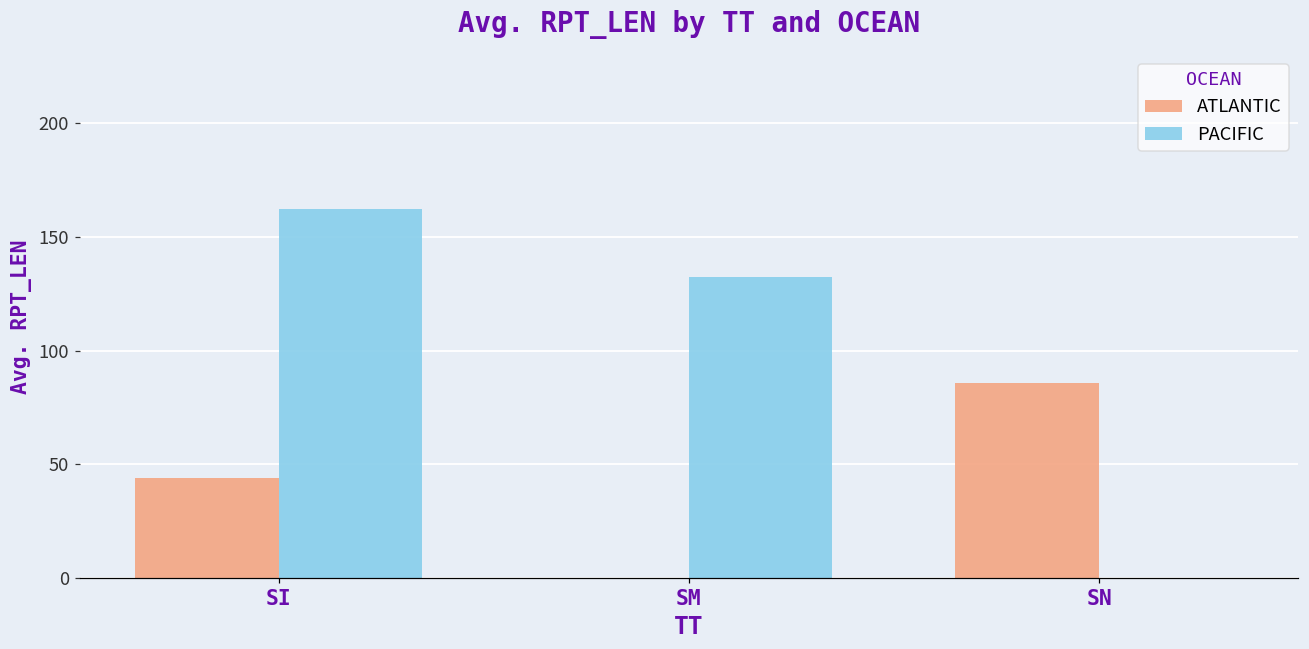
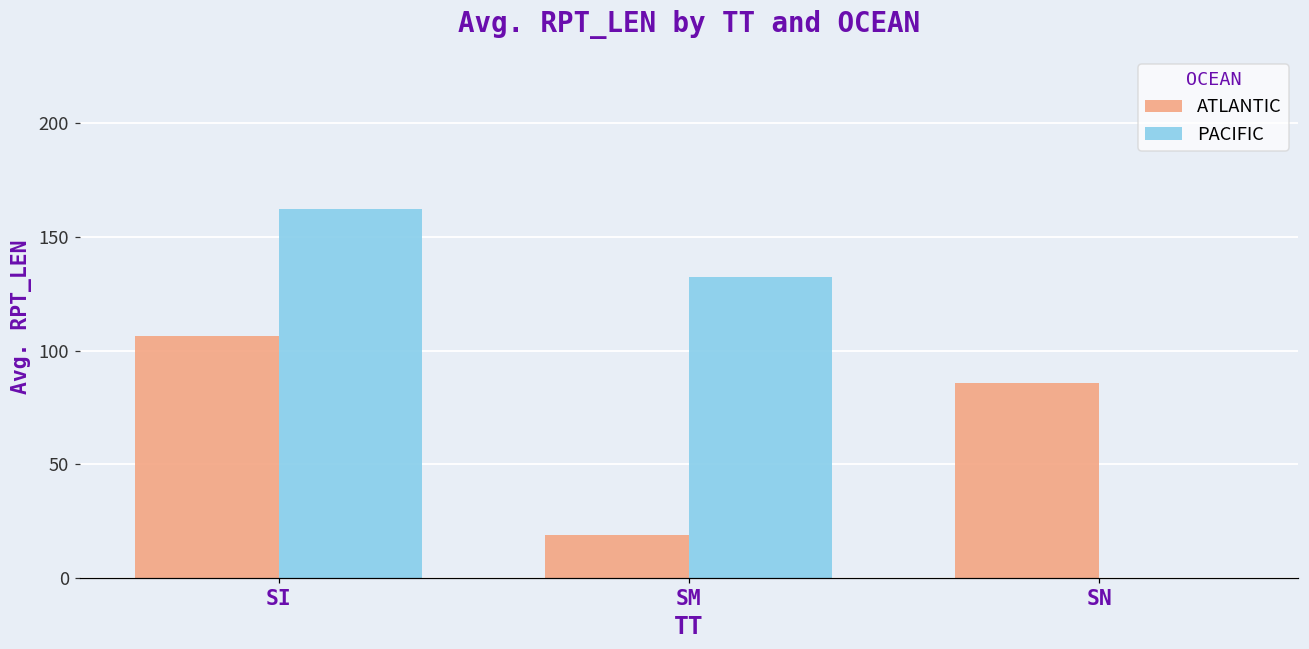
  {
    "ATLANTIC": {
-     "SI": 44,
-     "SM": 0,
+     "SI": 106,
+     "SM": 19,
      "SN": 86
    },
    "PACIFIC": {
      "SI": 162,
      "SM": 132,
      "SN": 0
    }
  }
